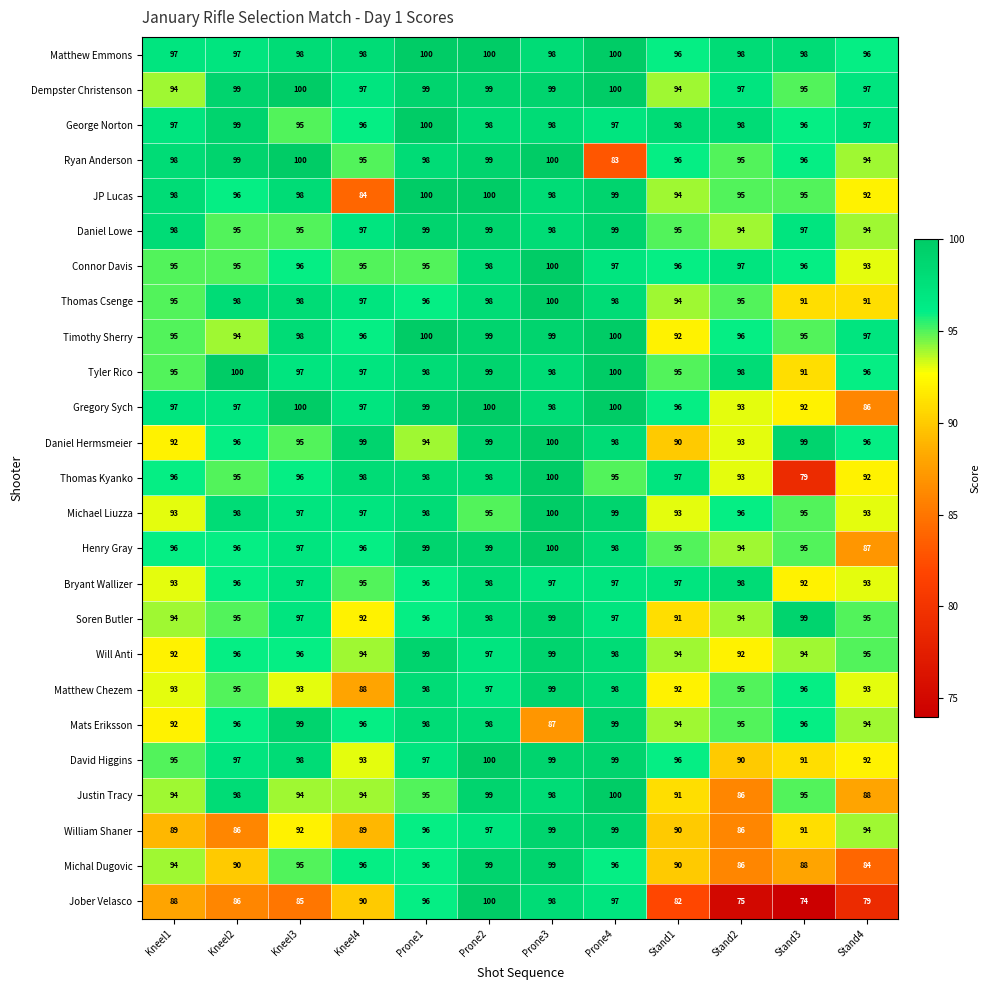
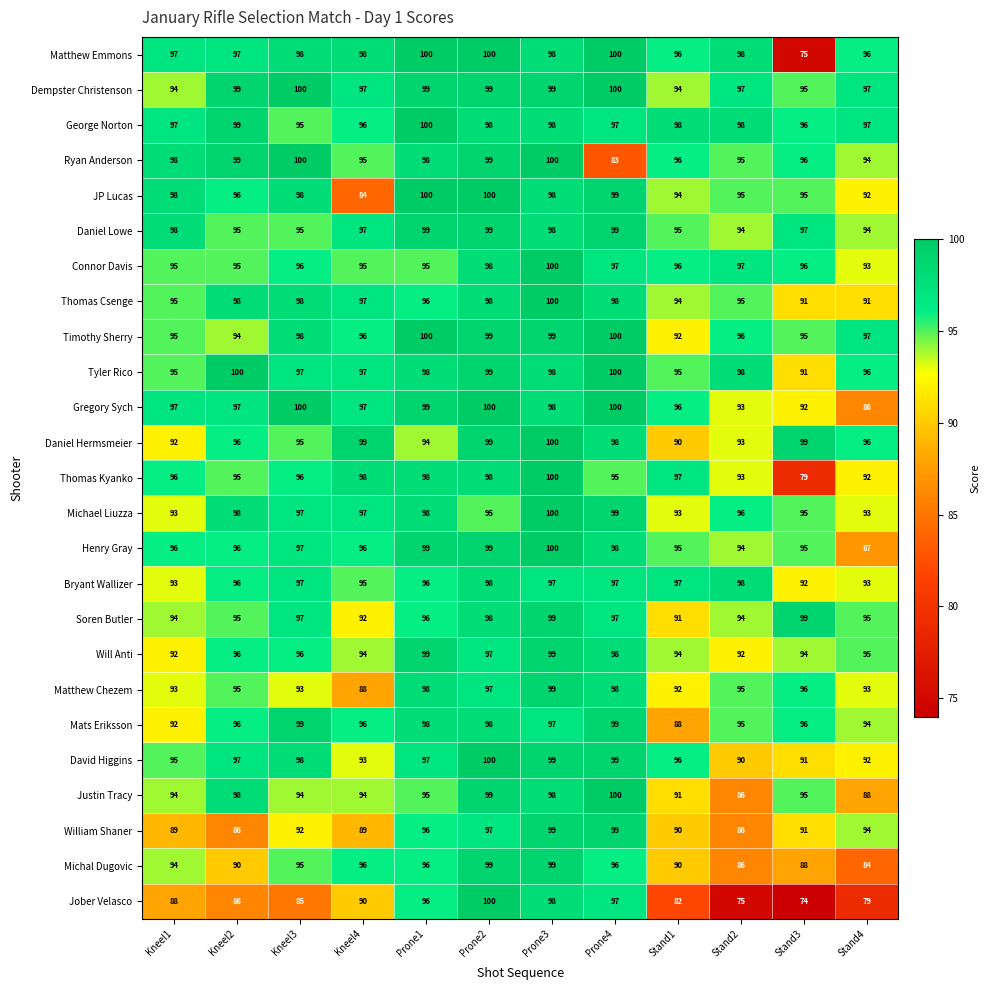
  {
    "Matthew Emmons": {
      "Kneel1": 97,
      "Kneel2": 97,
      "Kneel3": 98,
      "Kneel4": 98,
      "Prone1": 100,
      "Prone2": 100,
      "Prone3": 98,
      "Prone4": 100,
      "Stand1": 96,
      "Stand2": 98,
-     "Stand3": 98,
+     "Stand3": 75,
      "Stand4": 96
    },
    "Mats Eriksson": {
      "Kneel1": 92,
      "Kneel2": 96,
      "Kneel3": 99,
      "Kneel4": 96,
      "Prone1": 98,
      "Prone2": 98,
-     "Prone3": 87,
+     "Prone3": 97,
      "Prone4": 99,
-     "Stand1": 94,
+     "Stand1": 88,
      "Stand2": 95,
      "Stand3": 96,
      "Stand4": 94
    }
  }
